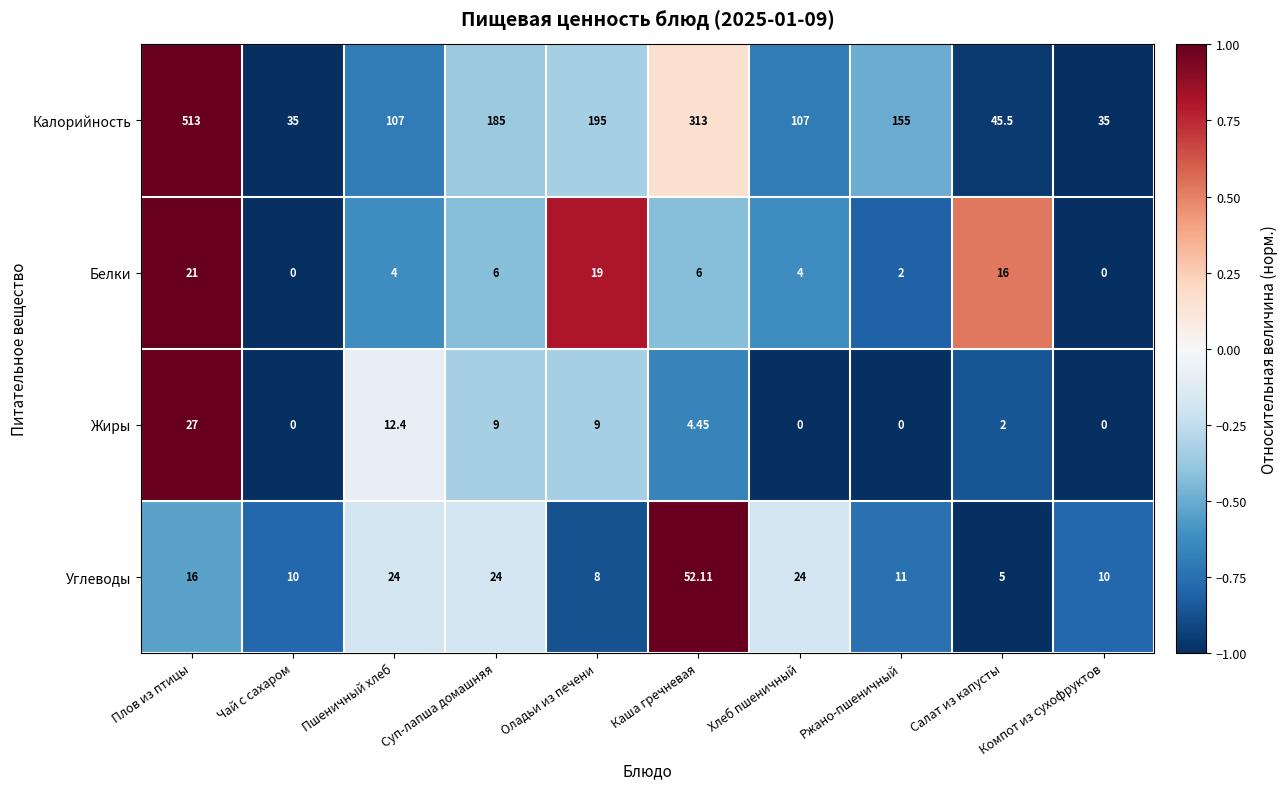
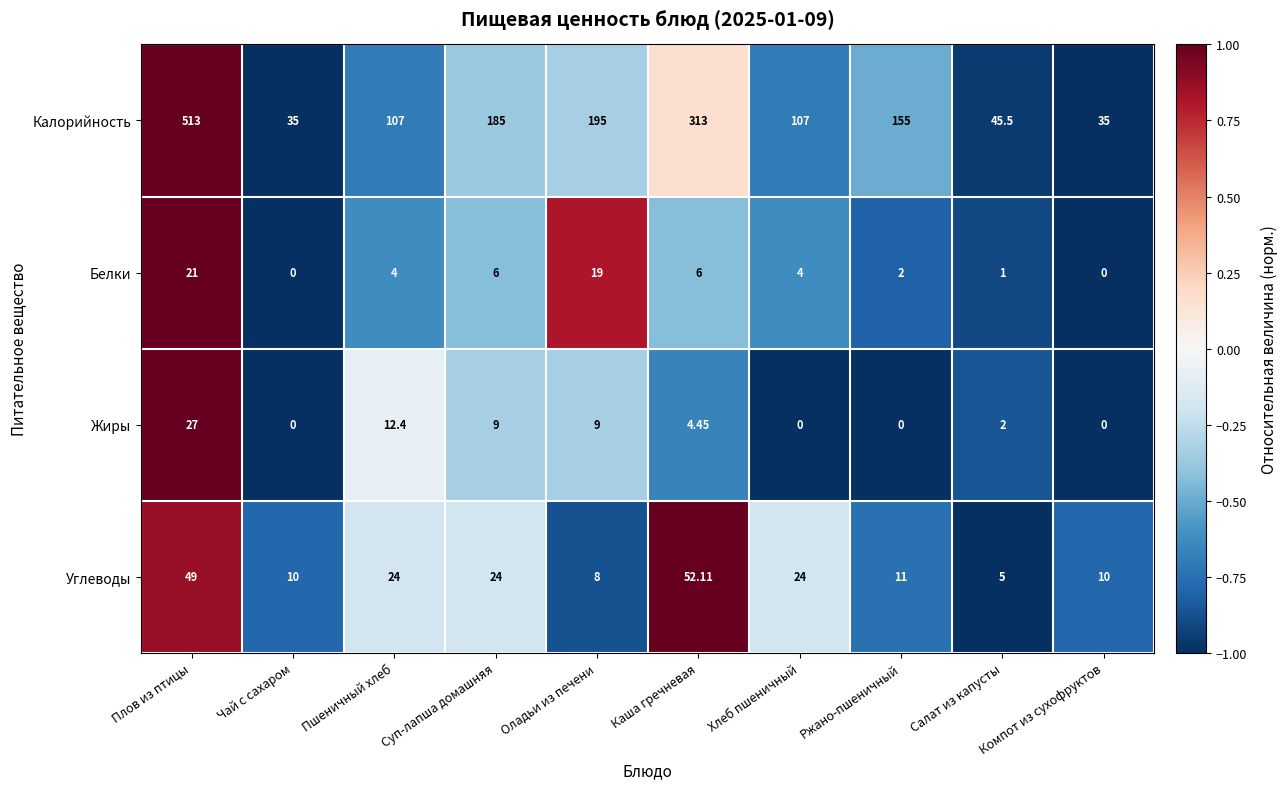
  {
    "Калорийность": {
      "Плов из птицы": 513,
      "Чай с сахаром": 35,
      "Пшеничный хлеб": 107,
      "Суп-лапша домашняя": 185,
      "Оладьи из печени": 195,
      "Каша гречневая": 313,
      "Хлеб пшеничный": 107,
      "Ржано-пшеничный": 155,
      "Салат из капусты": 45.5,
      "Компот из сухофруктов": 35
    },
    "Белки": {
      "Плов из птицы": 21,
      "Чай с сахаром": 0,
      "Пшеничный хлеб": 4,
      "Суп-лапша домашняя": 6,
      "Оладьи из печени": 19,
      "Каша гречневая": 6,
      "Хлеб пшеничный": 4,
      "Ржано-пшеничный": 2,
-     "Салат из капусты": 16,
+     "Салат из капусты": 1,
      "Компот из сухофруктов": 0
    },
    "Жиры": {
      "Плов из птицы": 27,
      "Чай с сахаром": 0,
      "Пшеничный хлеб": 12.4,
      "Суп-лапша домашняя": 9,
      "Оладьи из печени": 9,
      "Каша гречневая": 4.45,
      "Хлеб пшеничный": 0,
      "Ржано-пшеничный": 0,
      "Салат из капусты": 2,
      "Компот из сухофруктов": 0
    },
    "Углеводы": {
-     "Плов из птицы": 16,
+     "Плов из птицы": 49,
      "Чай с сахаром": 10,
      "Пшеничный хлеб": 24,
      "Суп-лапша домашняя": 24,
      "Оладьи из печени": 8,
      "Каша гречневая": 52.11,
      "Хлеб пшеничный": 24,
      "Ржано-пшеничный": 11,
      "Салат из капусты": 5,
      "Компот из сухофруктов": 10
    }
  }
